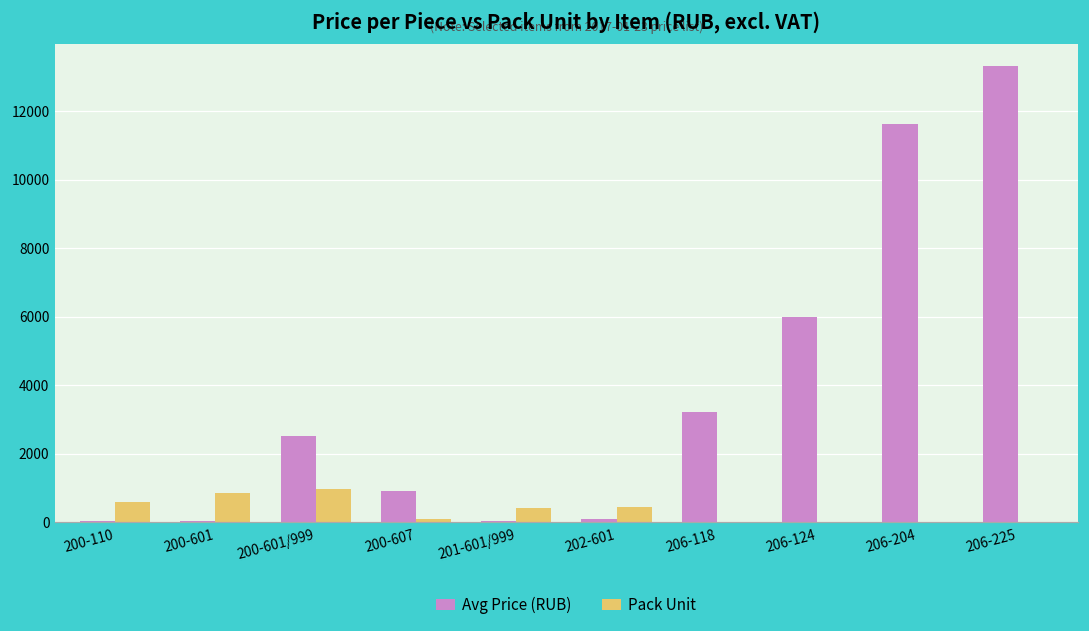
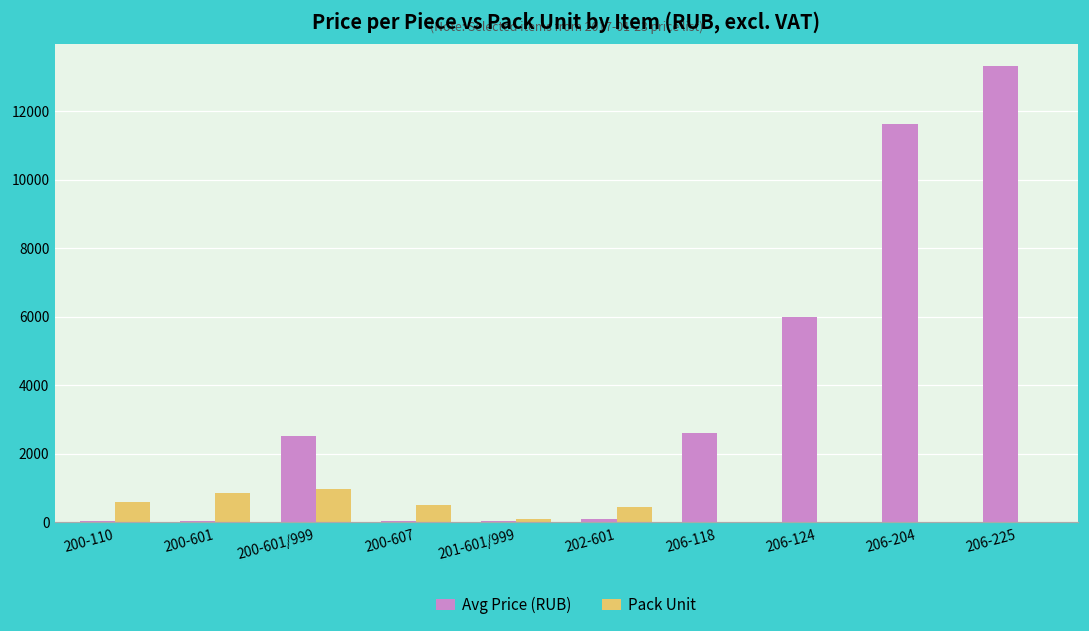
  {
    "Avg Price (RUB)": {
      "200-601/999": 2500,
-     "200-607": 900,
+     "200-607": 0,
      "202-601": 100,
-     "206-118": 3200,
+     "206-118": 2600,
      "206-124": 6000,
      "206-204": 11600,
      "206-225": 13300
    },
    "Pack Unit": {
      "200-110": 600,
      "200-601": 900,
      "200-601/999": 1000,
-     "200-607": 100,
-     "201-601/999": 400,
+     "200-607": 500,
+     "201-601/999": 100,
      "202-601": 500
    }
  }
